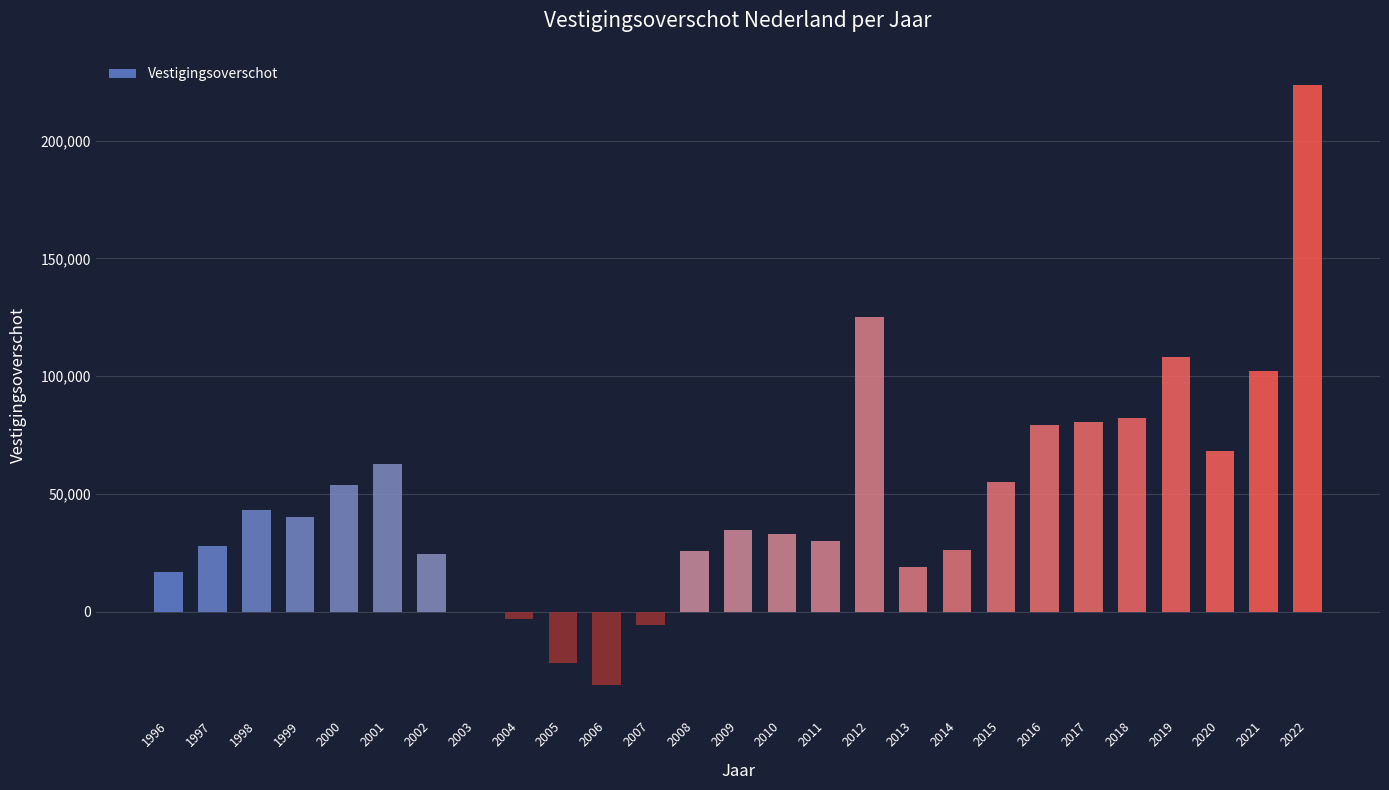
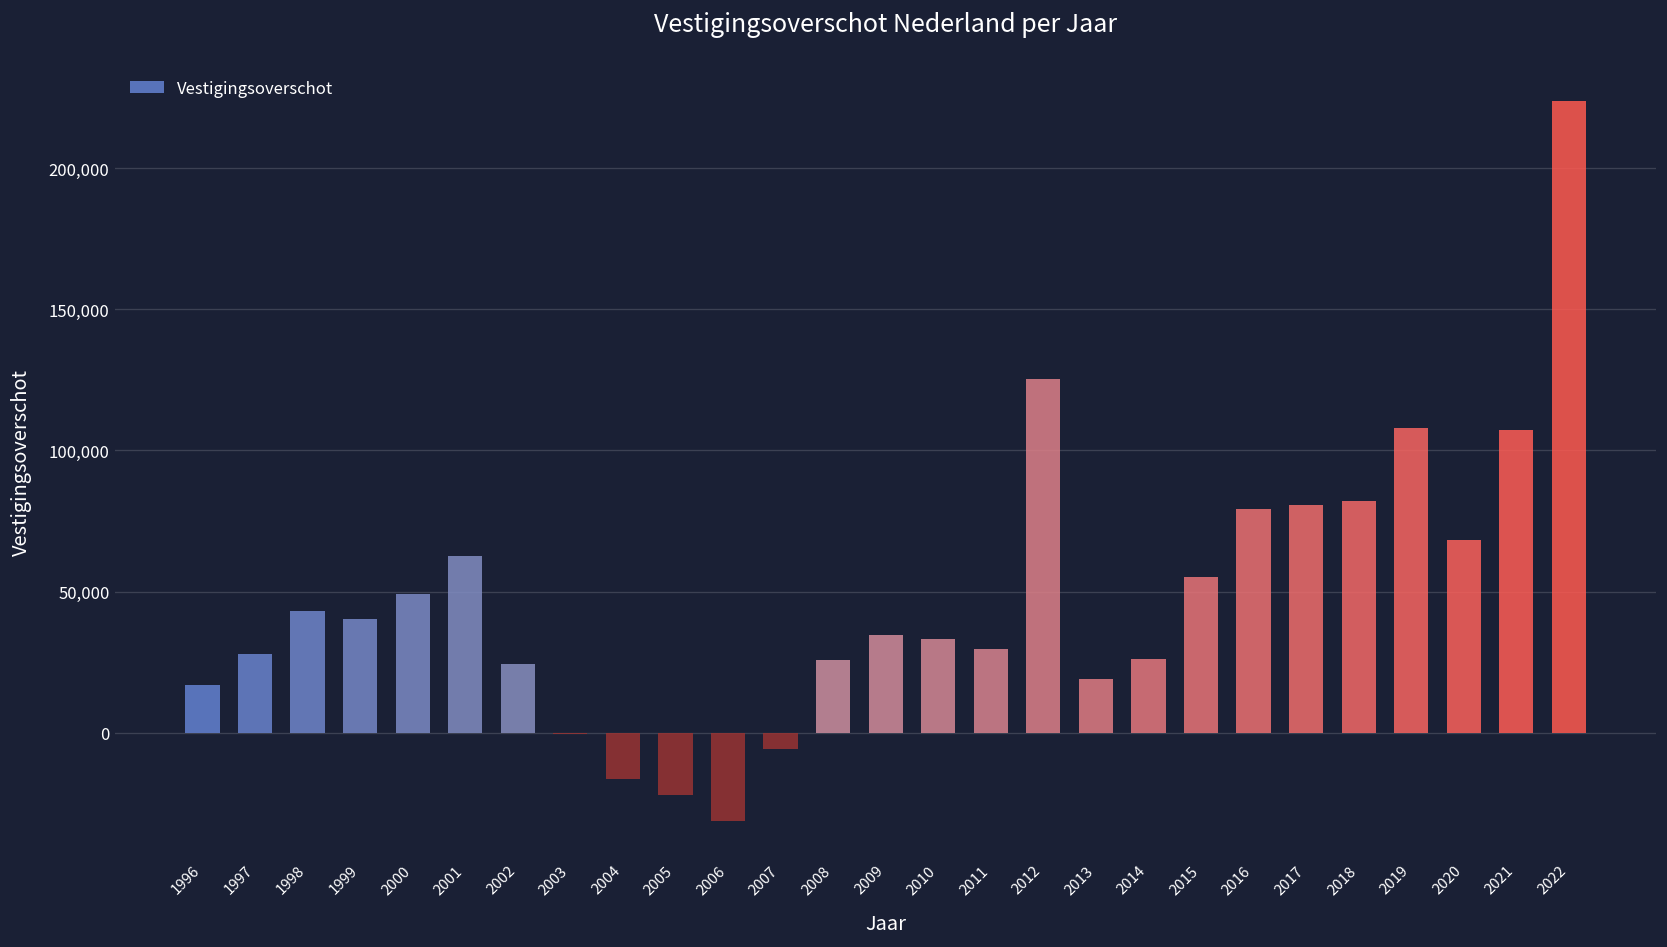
  {
    "1996": "17,000",
    "1997": "28,000",
    "1998": "43,000",
    "1999": "40,000",
-   "2000": "54,000",
+   "2000": "49,000",
    "2001": "63,000",
    "2002": "24,000",
-   "2004": "-3,000",
+   "2004": "-16,000",
    "2005": "-22,000",
    "2006": "-31,000",
    "2007": "-6,000",
    "2008": "26,000",
    "2009": "34,000",
    "2010": "33,000",
    "2011": "30,000",
    "2012": "125,000",
    "2013": "19,000",
    "2014": "26,000",
    "2015": "55,000",
    "2016": "79,000",
    "2017": "81,000",
    "2018": "82,000",
    "2019": "108,000",
    "2020": "68,000",
-   "2021": "102,000",
+   "2021": "107,000",
    "2022": "224,000"
  }
